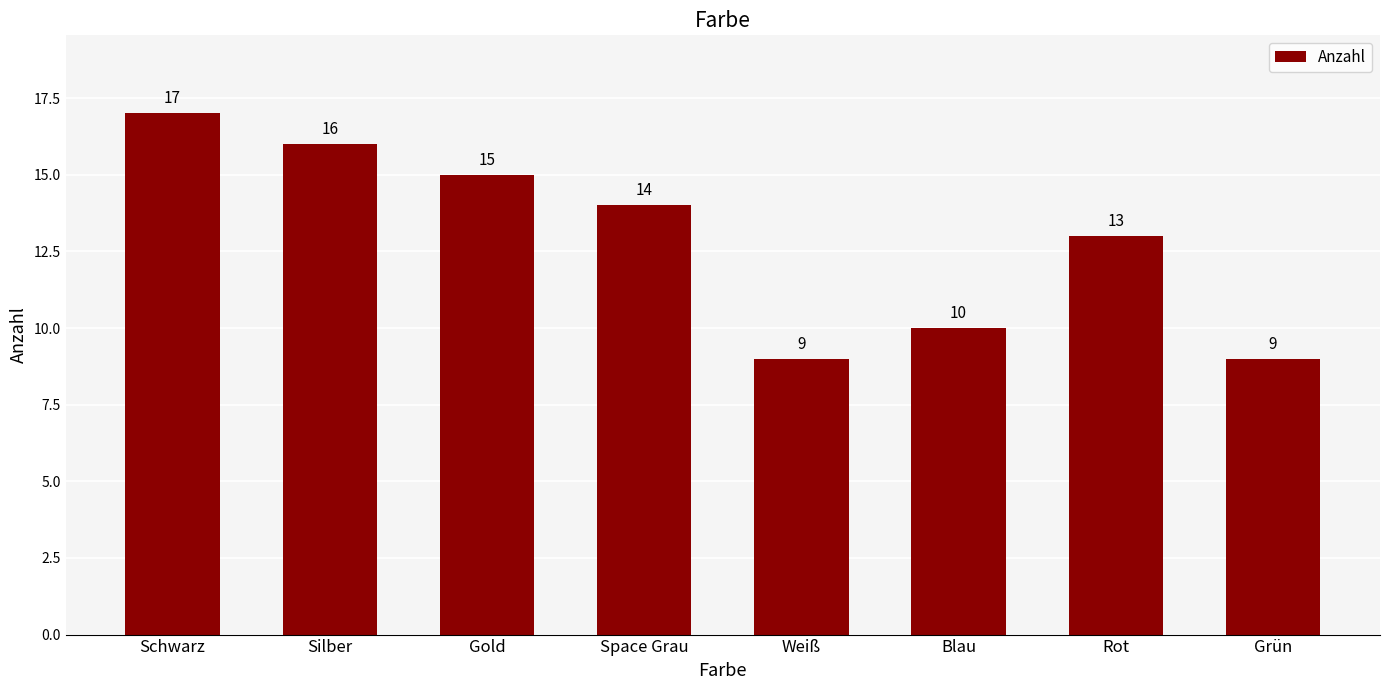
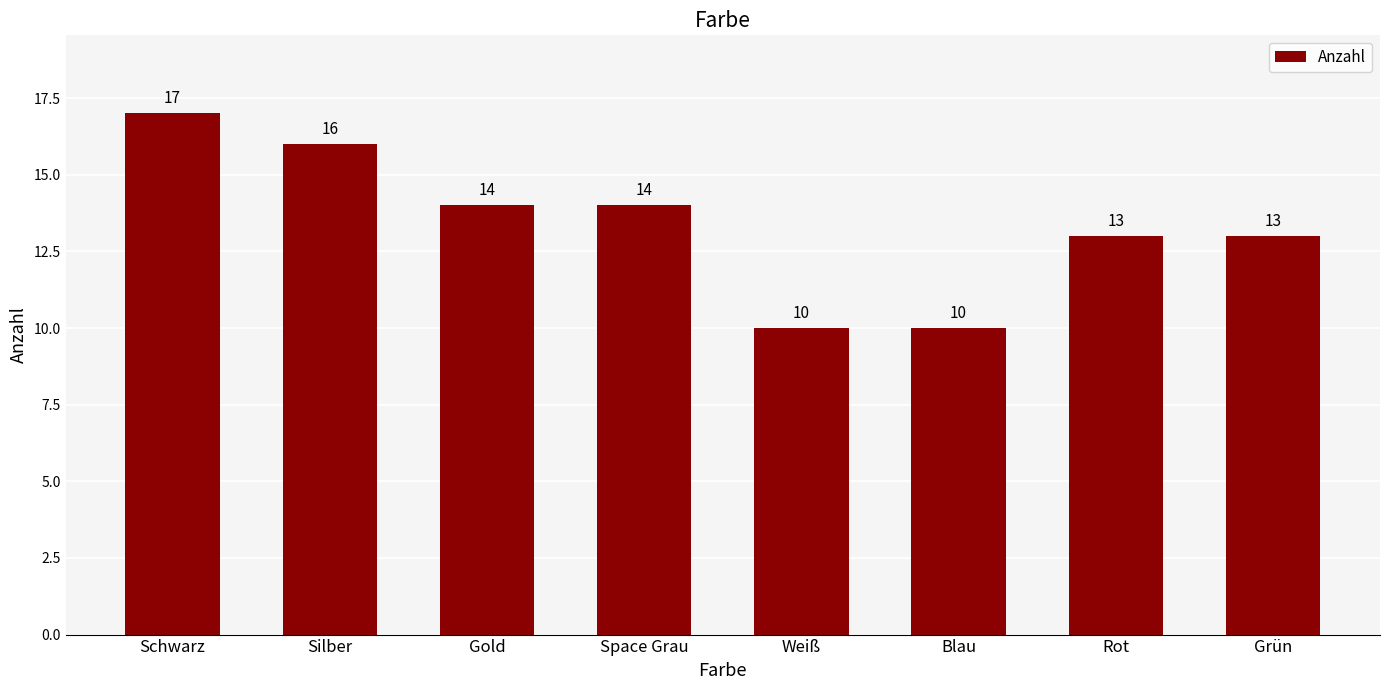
  {
    "Schwarz": 17,
    "Silber": 16,
-   "Gold": 15,
+   "Gold": 14,
    "Space Grau": 14,
-   "Weiß": 9,
+   "Weiß": 10,
    "Blau": 10,
    "Rot": 13,
-   "Grün": 9
+   "Grün": 13
  }
